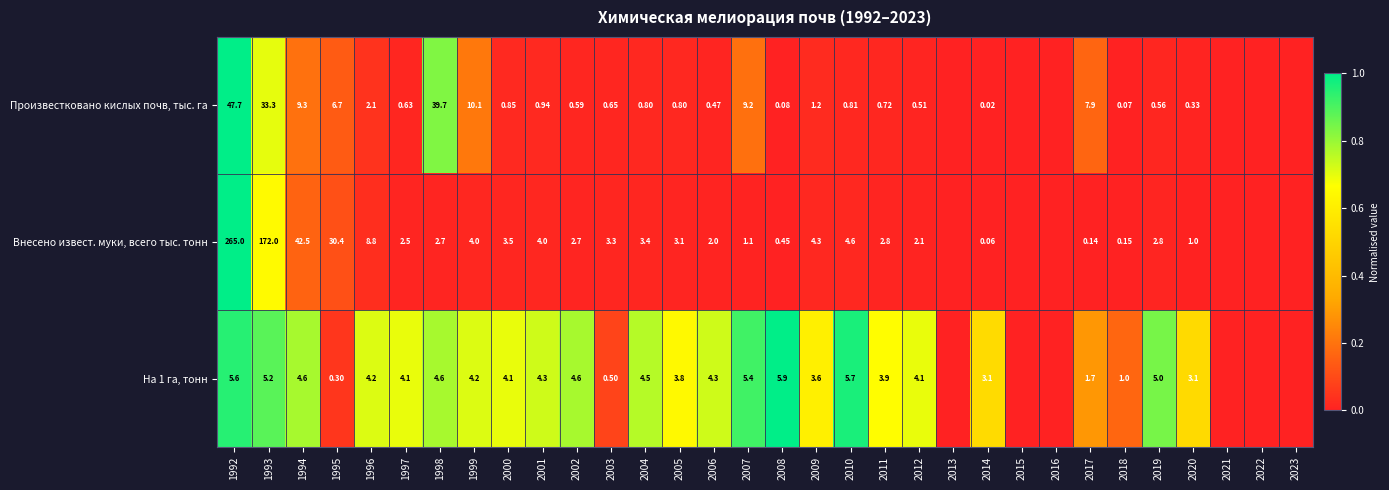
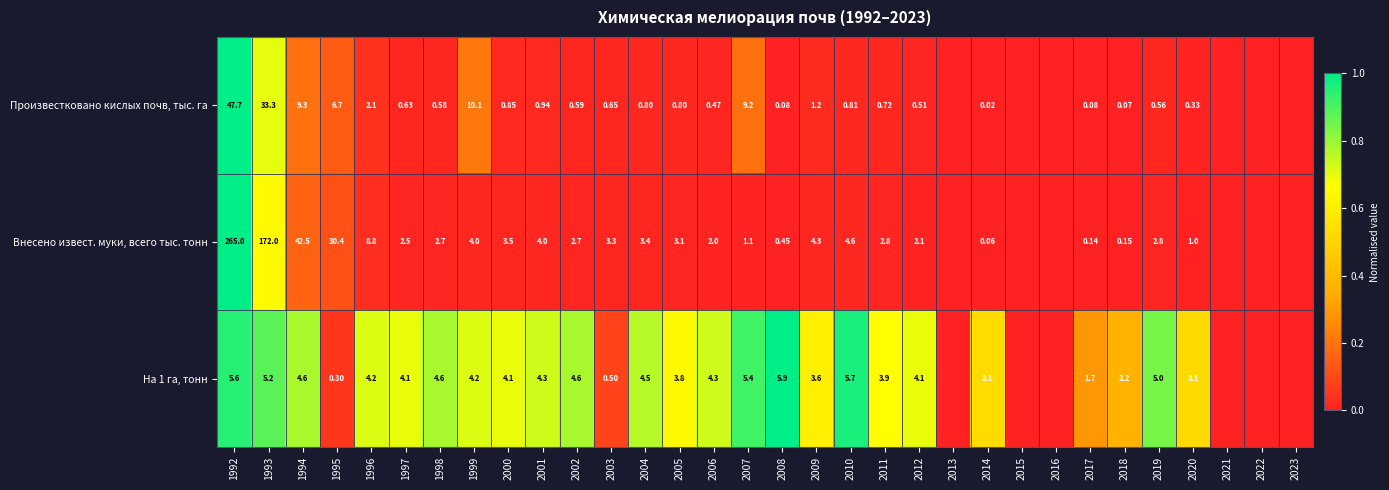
  {
    "Произвестковано кислых почв, тыс. га": {
      "1992": 47.7,
      "1993": 33.3,
      "1994": 9.3,
      "1995": 6.7,
      "1996": 2.1,
      "1997": 0.63,
-     "1998": 39.7,
+     "1998": 0.58,
      "1999": 10.1,
      "2000": 0.85,
      "2001": 0.94,
      "2002": 0.59,
      "2003": 0.65,
      "2004": 0.80,
      "2005": 0.80,
      "2006": 0.47,
      "2007": 9.2,
      "2008": 0.08,
      "2009": 1.2,
      "2010": 0.81,
      "2011": 0.72,
      "2012": 0.51,
      "2014": 0.02,
-     "2017": 7.9,
+     "2017": 0.08,
      "2018": 0.07,
      "2019": 0.56,
      "2020": 0.33
    },
    "Внесено извест. муки, всего тыс. тонн": {
      "1992": 265.0,
      "1993": 172.0,
      "1994": 42.5,
      "1995": 30.4,
      "1996": 8.8,
      "1997": 2.5,
      "1998": 2.7,
      "1999": 4.0,
      "2000": 3.5,
      "2001": 4.0,
      "2002": 2.7,
      "2003": 3.3,
      "2004": 3.4,
      "2005": 3.1,
      "2006": 2.0,
      "2007": 1.1,
      "2008": 0.45,
      "2009": 4.3,
      "2010": 4.6,
      "2011": 2.8,
      "2012": 2.1,
      "2014": 0.06,
      "2017": 0.14,
      "2018": 0.15,
      "2019": 2.8,
      "2020": 1.0
    },
    "На 1 га, тонн": {
      "1992": 5.6,
      "1993": 5.2,
      "1994": 4.6,
      "1995": 0.30,
      "1996": 4.2,
      "1997": 4.1,
      "1998": 4.6,
      "1999": 4.2,
      "2000": 4.1,
      "2001": 4.3,
      "2002": 4.6,
      "2003": 0.50,
      "2004": 4.5,
      "2005": 3.8,
      "2006": 4.3,
      "2007": 5.4,
      "2008": 5.9,
      "2009": 3.6,
      "2010": 5.7,
      "2011": 3.9,
      "2012": 4.1,
      "2014": 3.1,
      "2017": 1.7,
-     "2018": 1.0,
+     "2018": 2.2,
      "2019": 5.0,
      "2020": 3.1
    }
  }
